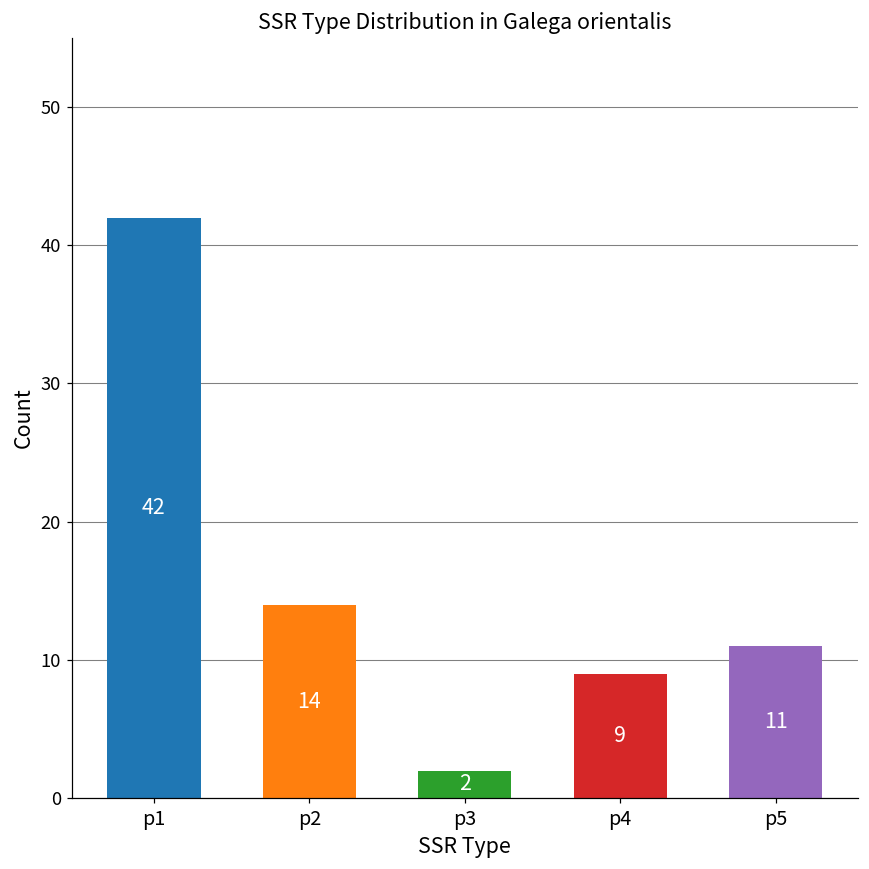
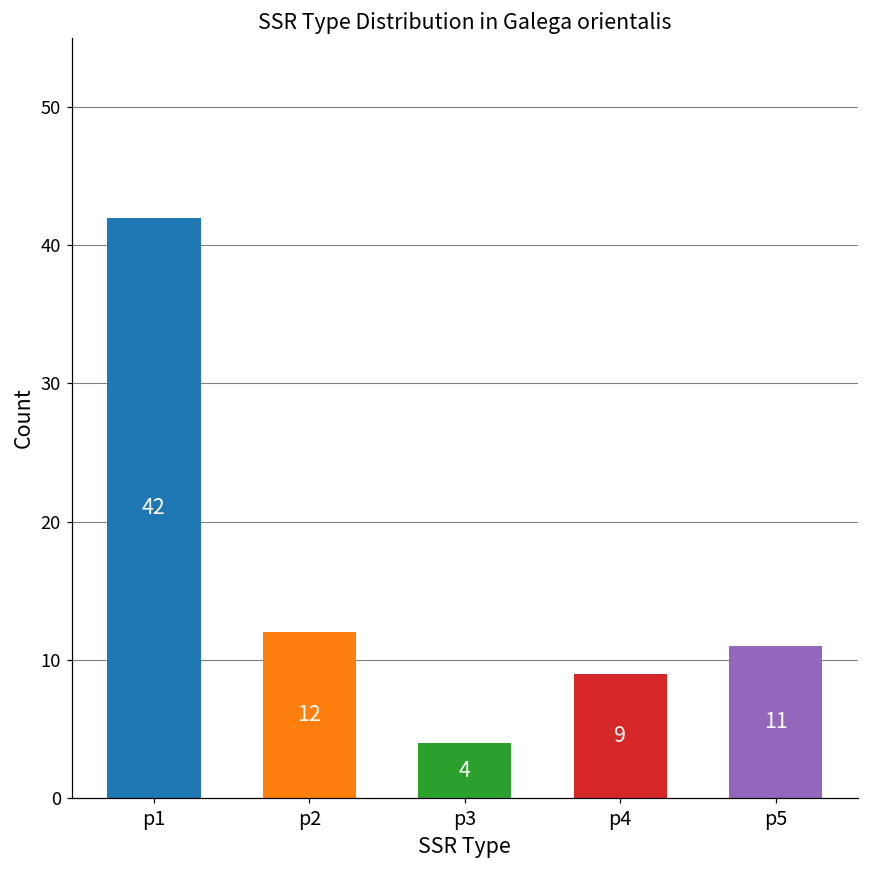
  {
    "p1": 42,
-   "p2": 14,
-   "p3": 2,
+   "p2": 12,
+   "p3": 4,
    "p4": 9,
    "p5": 11
  }
